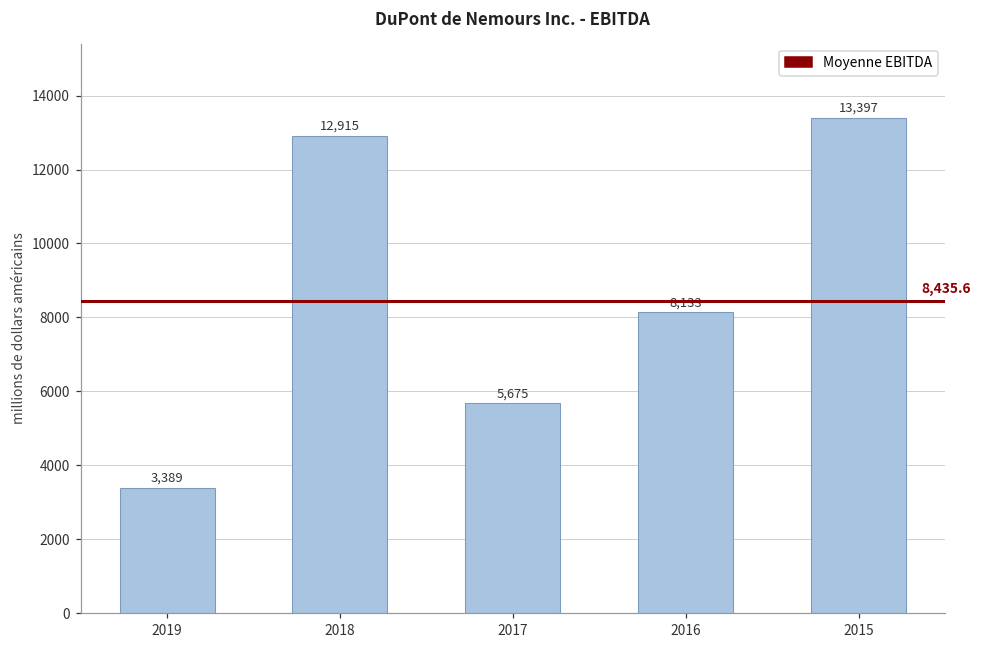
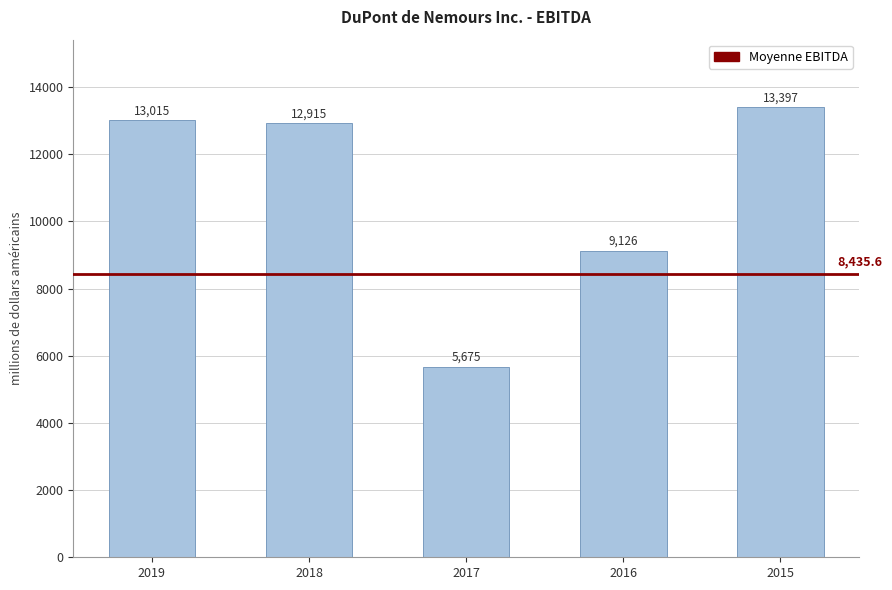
  {
-   "2019": "3,389",
+   "2019": "13,015",
    "2018": "12,915",
    "2017": "5,675",
-   "2016": "8,133",
+   "2016": "9,126",
    "2015": "13,397"
  }
